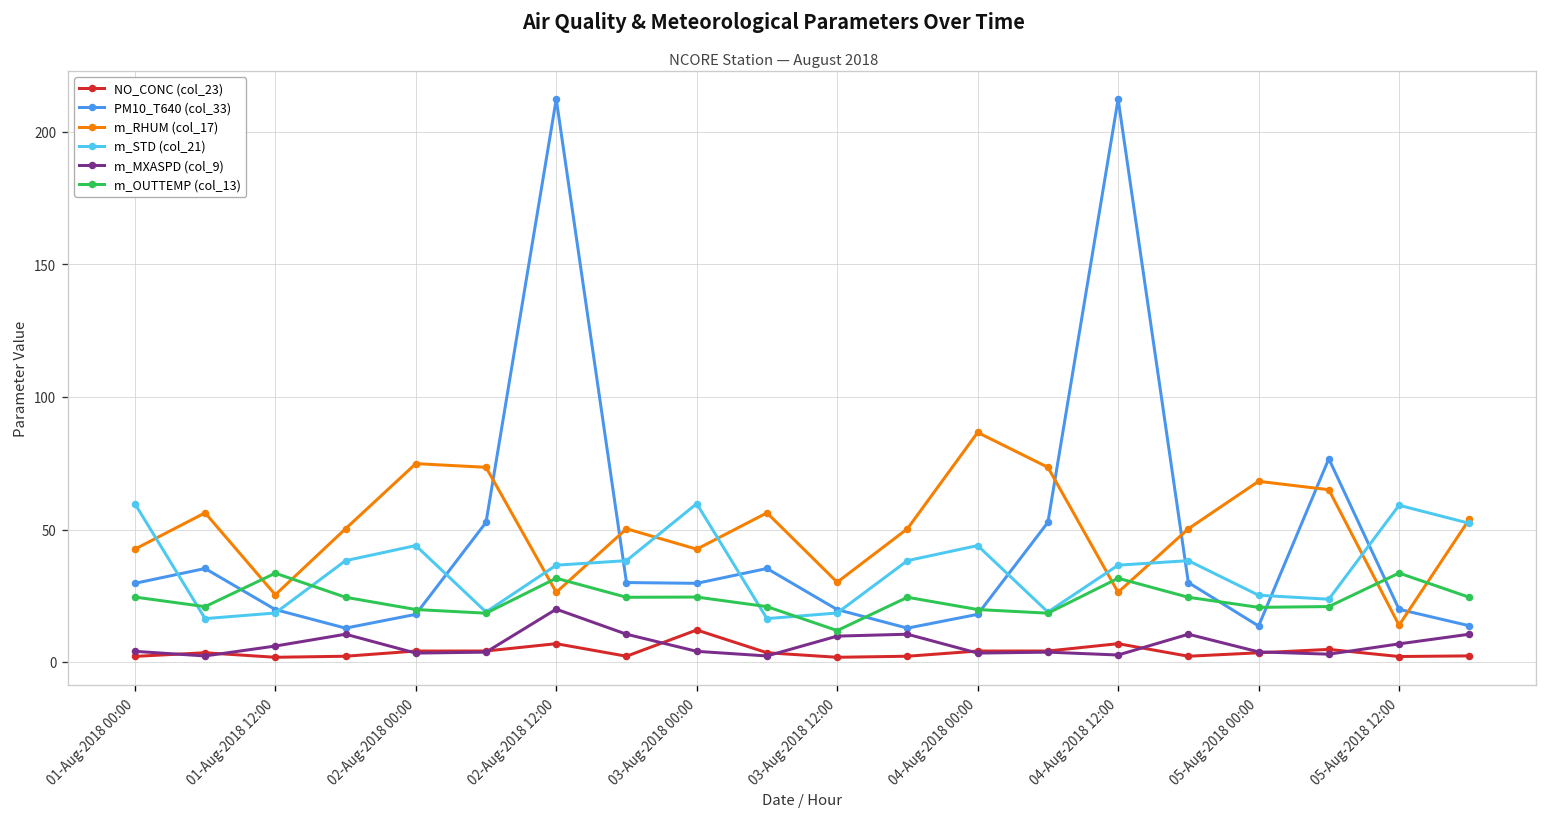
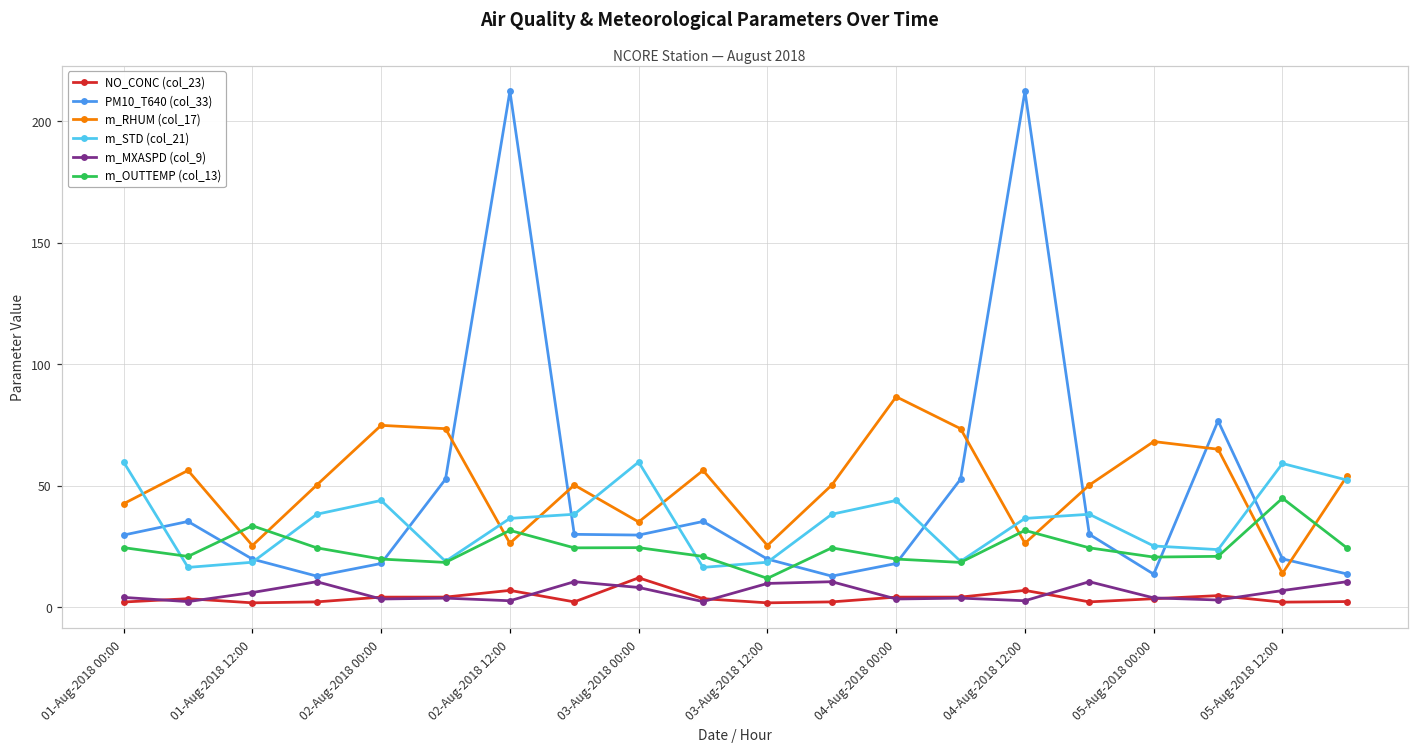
  {
    "NO_CONC (col_23)": {
      "01-Aug-2018 00:00": 2,
      "01-Aug-2018 12:00": 2,
      "02-Aug-2018 12:00": 7,
      "03-Aug-2018 00:00": 12,
      "03-Aug-2018 12:00": 2,
      "04-Aug-2018 12:00": 7,
      "05-Aug-2018 12:00": 2
    },
    "m_RHUM (col_17)": {
      "01-Aug-2018 00:00": 43,
      "01-Aug-2018 12:00": 25,
      "02-Aug-2018 00:00": 75,
      "02-Aug-2018 12:00": 26,
-     "03-Aug-2018 00:00": 43,
-     "03-Aug-2018 12:00": 30,
+     "03-Aug-2018 00:00": 35,
+     "03-Aug-2018 12:00": 25,
      "04-Aug-2018 00:00": 87,
      "04-Aug-2018 12:00": 26,
      "05-Aug-2018 00:00": 68,
      "05-Aug-2018 12:00": 14
    },
    "m_MXASPD (col_9)": {
      "01-Aug-2018 00:00": 4,
      "01-Aug-2018 12:00": 6,
-     "02-Aug-2018 12:00": 20,
-     "03-Aug-2018 00:00": 4,
+     "02-Aug-2018 12:00": 3,
+     "03-Aug-2018 00:00": 8,
      "03-Aug-2018 12:00": 10,
      "04-Aug-2018 12:00": 3,
      "05-Aug-2018 12:00": 7
    },
    "m_OUTTEMP (col_13)": {
      "01-Aug-2018 00:00": 25,
      "01-Aug-2018 12:00": 34,
      "02-Aug-2018 00:00": 20,
      "02-Aug-2018 12:00": 32,
      "03-Aug-2018 00:00": 25,
      "03-Aug-2018 12:00": 12,
      "04-Aug-2018 00:00": 20,
      "04-Aug-2018 12:00": 32,
      "05-Aug-2018 00:00": 21,
-     "05-Aug-2018 12:00": 34
+     "05-Aug-2018 12:00": 45
    }
  }
